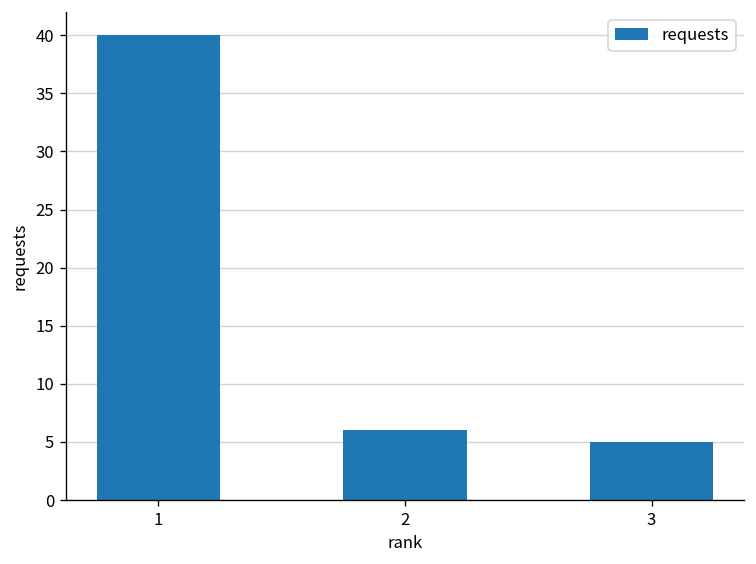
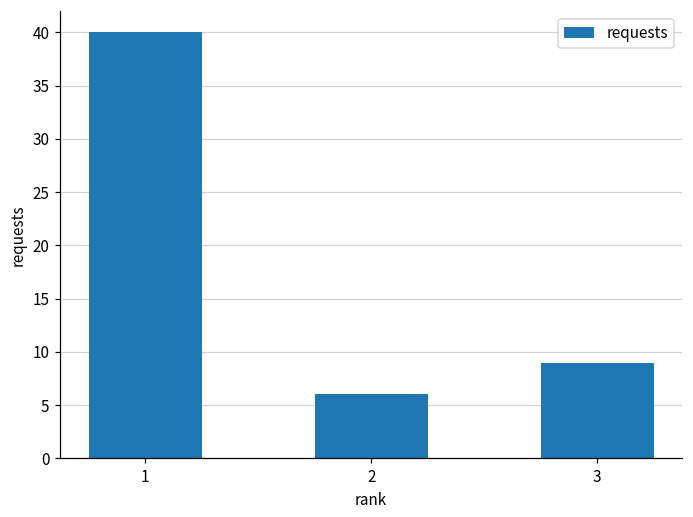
  {
    "1": 40,
    "2": 6,
-   "3": 5
+   "3": 9
  }
